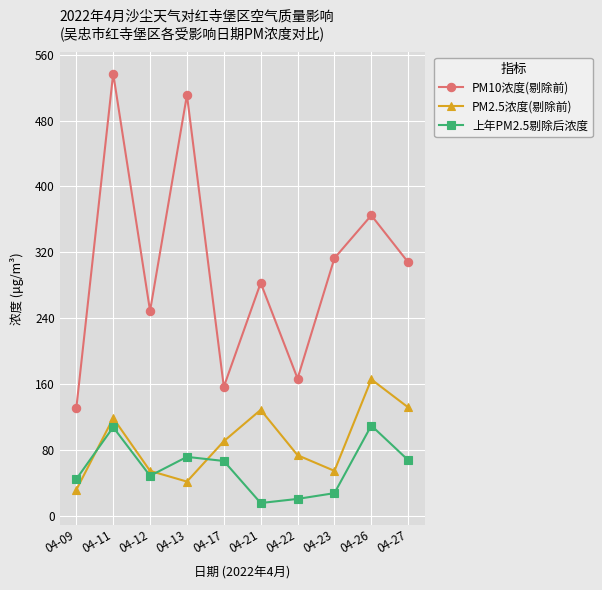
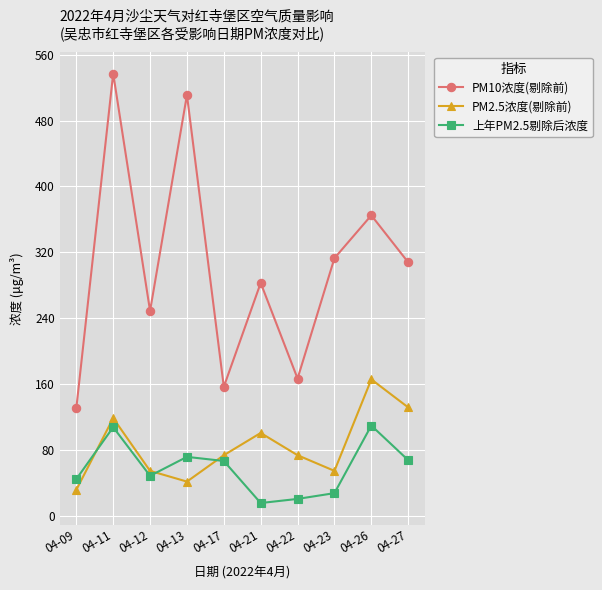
  {
    "PM10浓度(剔除前)": {
      "04-09": 130,
      "04-11": 540,
      "04-12": 250,
      "04-13": 510,
      "04-17": 160,
      "04-21": 280,
      "04-22": 170,
      "04-23": 310,
      "04-26": 370,
      "04-27": 310
    },
    "PM2.5浓度(剔除前)": {
      "04-09": 30,
      "04-11": 120,
      "04-12": 60,
      "04-13": 40,
-     "04-17": 90,
-     "04-21": 130,
+     "04-17": 70,
+     "04-21": 100,
      "04-22": 70,
      "04-23": 60,
      "04-26": 170,
      "04-27": 130
    },
    "上年PM2.5剔除后浓度": {
      "04-09": 50,
      "04-11": 110,
      "04-12": 50,
      "04-13": 70,
      "04-17": 70,
      "04-21": 20,
      "04-22": 20,
      "04-23": 30,
      "04-26": 110,
      "04-27": 70
    }
  }
